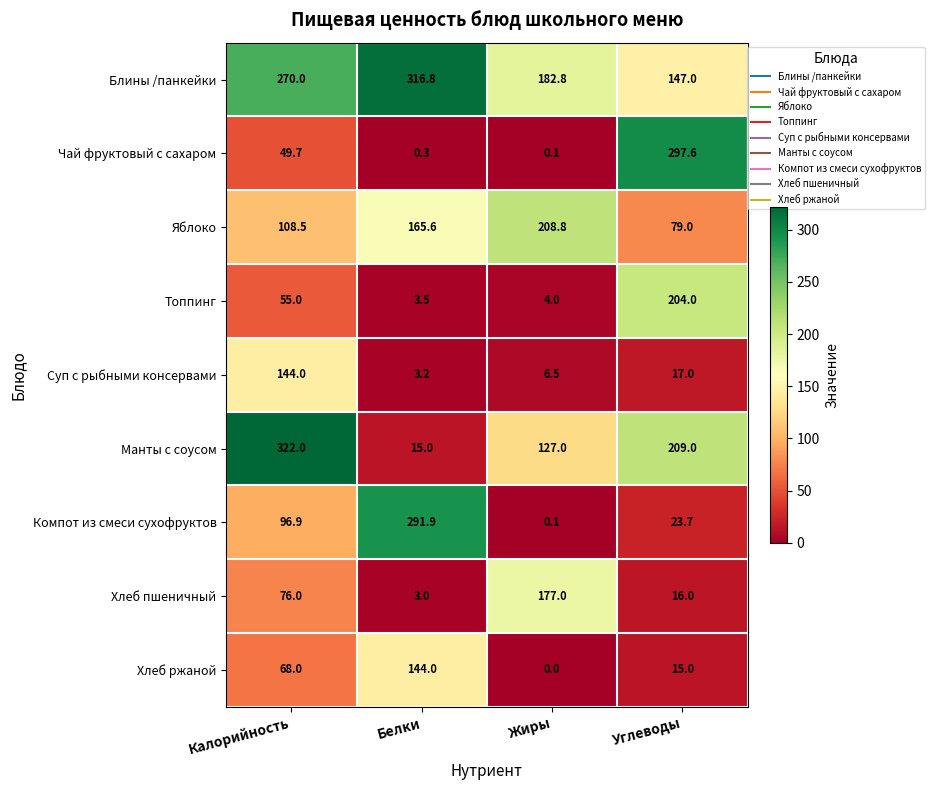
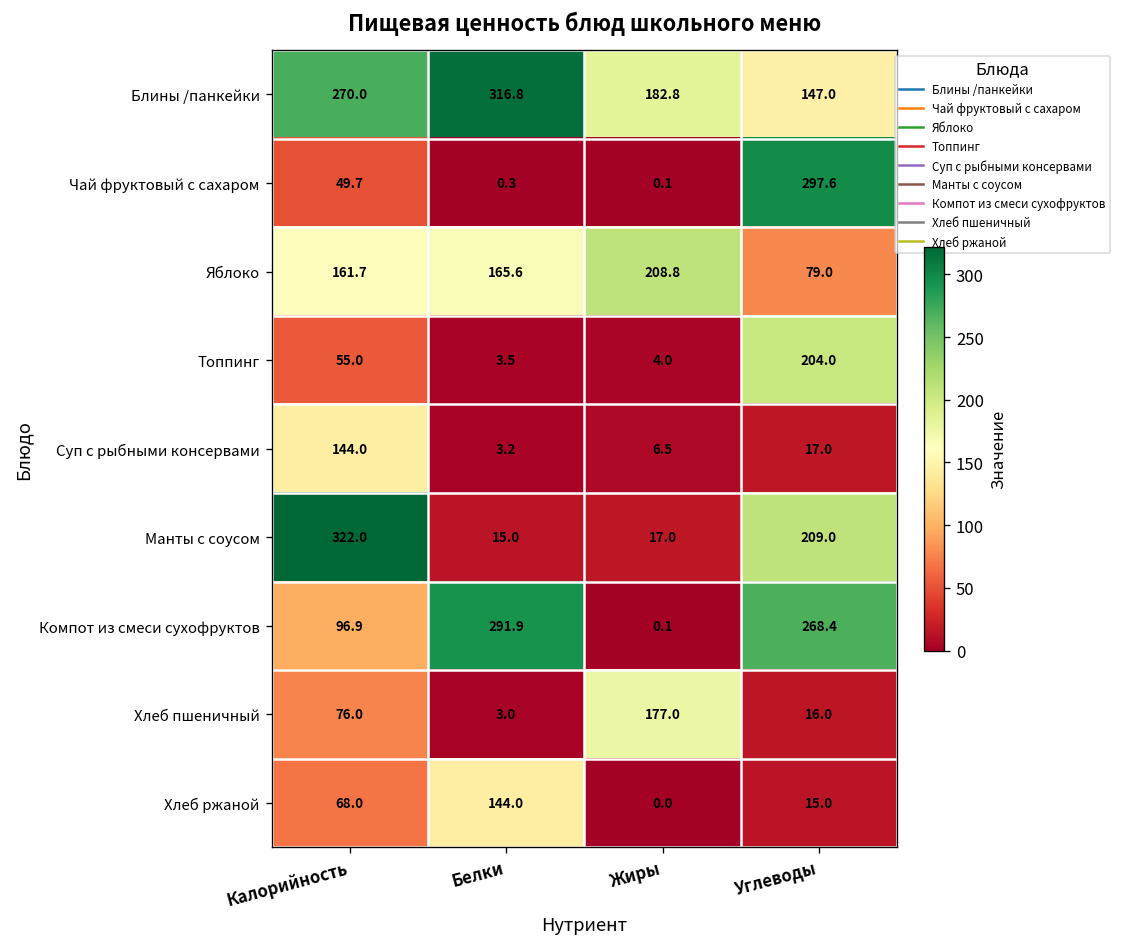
  {
    "Блины /панкейки": {
      "Калорийность": 270.0,
      "Белки": 316.8,
      "Жиры": 182.8,
      "Углеводы": 147.0
    },
    "Чай фруктовый с сахаром": {
      "Калорийность": 49.7,
      "Белки": 0.3,
      "Жиры": 0.1,
      "Углеводы": 297.6
    },
    "Яблоко": {
-     "Калорийность": 108.5,
+     "Калорийность": 161.7,
      "Белки": 165.6,
      "Жиры": 208.8,
      "Углеводы": 79.0
    },
    "Топпинг": {
      "Калорийность": 55.0,
      "Белки": 3.5,
      "Жиры": 4.0,
      "Углеводы": 204.0
    },
    "Суп с рыбными консервами": {
      "Калорийность": 144.0,
      "Белки": 3.2,
      "Жиры": 6.5,
      "Углеводы": 17.0
    },
    "Манты с соусом": {
      "Калорийность": 322.0,
      "Белки": 15.0,
-     "Жиры": 127.0,
+     "Жиры": 17.0,
      "Углеводы": 209.0
    },
    "Компот из смеси сухофруктов": {
      "Калорийность": 96.9,
      "Белки": 291.9,
      "Жиры": 0.1,
-     "Углеводы": 23.7
+     "Углеводы": 268.4
    },
    "Хлеб пшеничный": {
      "Калорийность": 76.0,
      "Белки": 3.0,
      "Жиры": 177.0,
      "Углеводы": 16.0
    },
    "Хлеб ржаной": {
      "Калорийность": 68.0,
      "Белки": 144.0,
      "Жиры": 0.0,
      "Углеводы": 15.0
    }
  }
